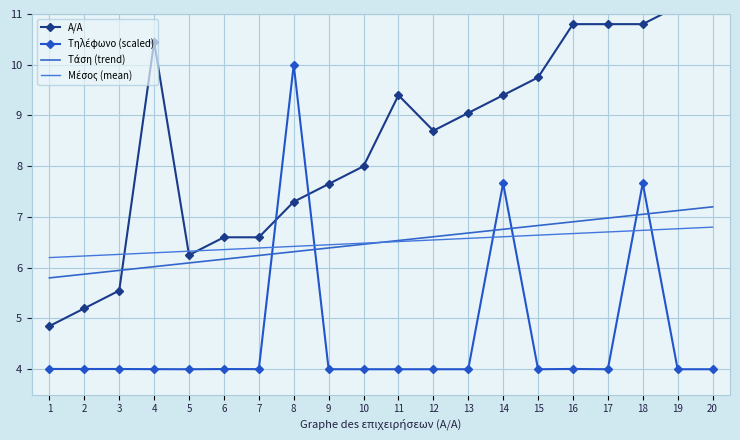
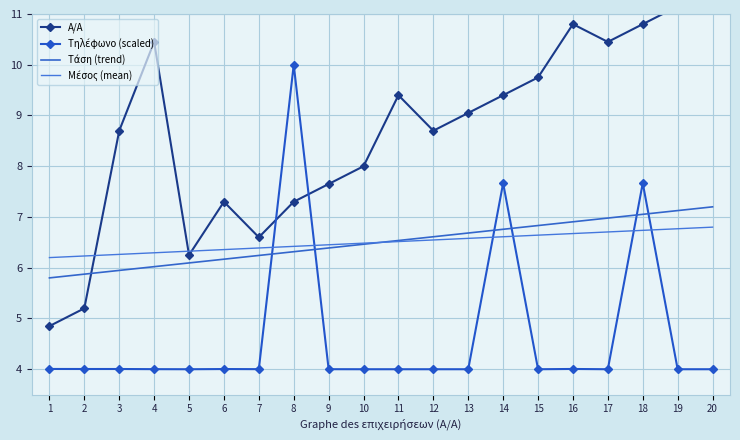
  {
    "Α/Α": {
      "1": 4.9,
      "2": 5.2,
-     "3": 5.6,
+     "3": 8.7,
      "5": 6.3,
-     "6": 6.6,
+     "6": 7.3,
      "7": 6.6,
      "8": 7.3,
      "9": 7.7,
      "10": 8.0,
      "11": 9.4,
      "12": 8.7,
      "13": 9.1,
      "14": 9.4,
      "15": 9.8,
      "16": 10.8,
-     "17": 10.8,
+     "17": 10.5,
      "18": 10.8
    }
  }
